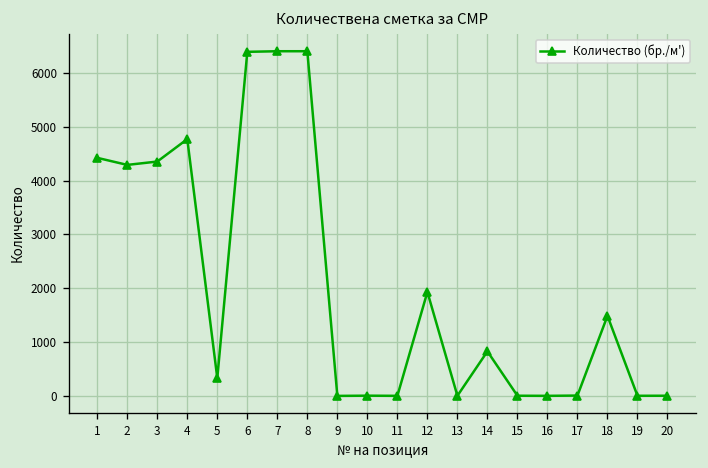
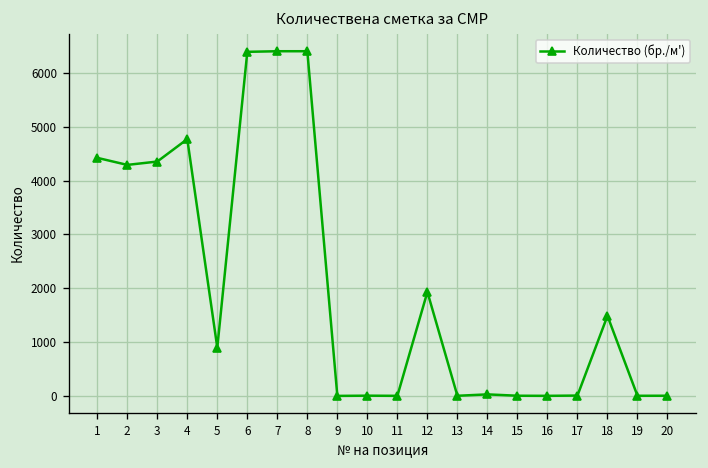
  {
    "1": 4400,
    "2": 4300,
    "3": 4400,
    "4": 4800,
-   "5": 300,
+   "5": 900,
    "6": 6400,
    "7": 6400,
    "8": 6400,
    "9": 0,
    "10": 0,
    "11": 0,
    "12": 1900,
    "13": 0,
-   "14": 800,
+   "14": 0,
    "15": 0,
    "16": 0,
    "17": 0,
    "18": 1500,
    "19": 0,
    "20": 0
  }
